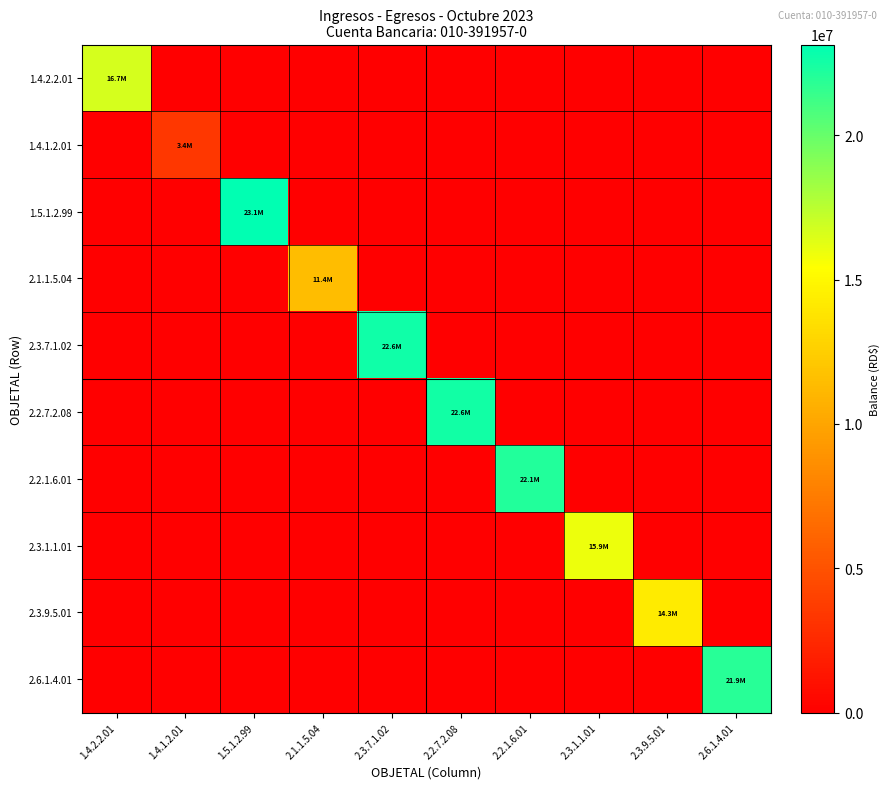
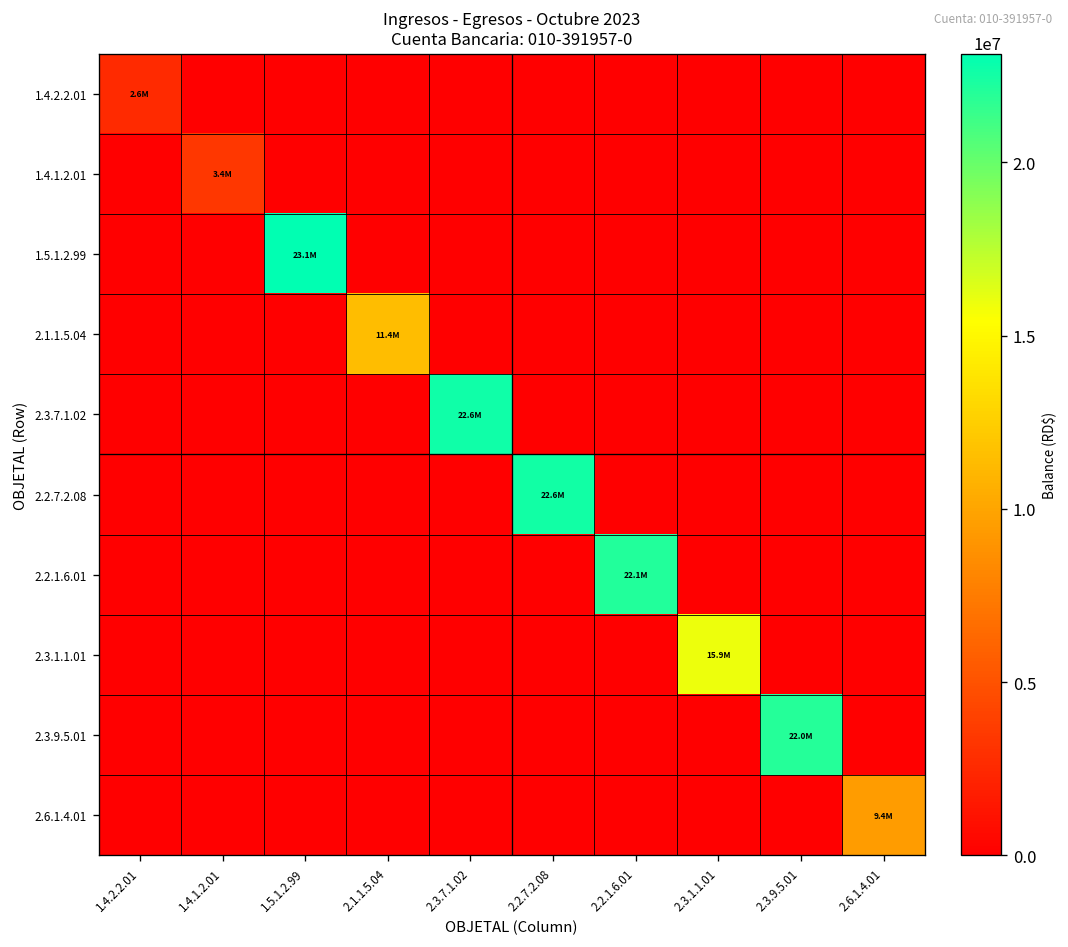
  {
    "1.4.2.2.01": {
-     "1.4.2.2.01": "16.7M"
+     "1.4.2.2.01": "2.6M"
    },
    "1.4.1.2.01": {
      "1.4.1.2.01": "3.4M"
    },
    "1.5.1.2.99": {
      "1.5.1.2.99": "23.1M"
    },
    "2.1.1.5.04": {
      "2.1.1.5.04": "11.4M"
    },
    "2.3.7.1.02": {
      "2.3.7.1.02": "22.6M"
    },
    "2.2.7.2.08": {
      "2.2.7.2.08": "22.6M"
    },
    "2.2.1.6.01": {
      "2.2.1.6.01": "22.1M"
    },
    "2.3.1.1.01": {
      "2.3.1.1.01": "15.9M"
    },
    "2.3.9.5.01": {
-     "2.3.9.5.01": "14.3M"
+     "2.3.9.5.01": "22.0M"
    },
    "2.6.1.4.01": {
-     "2.6.1.4.01": "21.9M"
+     "2.6.1.4.01": "9.4M"
    }
  }
